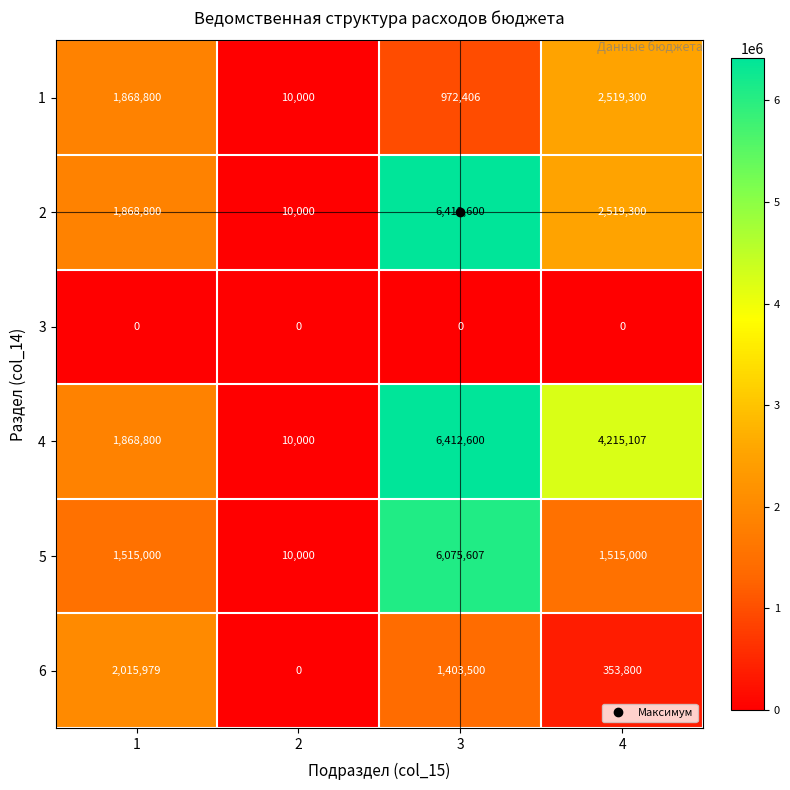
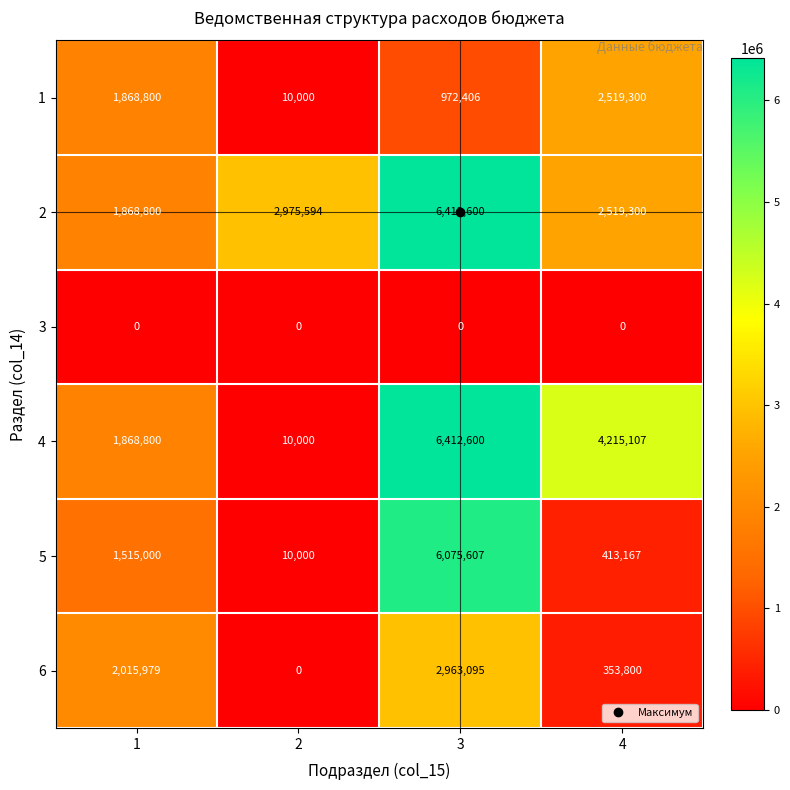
  {
    "1": {
      "1": "1,868,800",
      "2": "10,000",
      "3": "972,406"
    },
    "2": {
      "1": "1,868,800",
-     "2": "10,000",
+     "2": "2,975,594",
      "4": "2,519,300"
    },
    "3": {
      "1": "0",
      "2": "0",
      "3": "0",
      "4": "0"
    },
    "4": {
      "1": "1,868,800",
      "2": "10,000",
      "3": "6,412,600",
      "4": "4,215,107"
    },
    "5": {
      "1": "1,515,000",
      "2": "10,000",
      "3": "6,075,607",
-     "4": "1,515,000"
+     "4": "413,167"
    },
    "6": {
      "1": "2,015,979",
      "2": "0",
-     "3": "1,403,500",
+     "3": "2,963,095",
      "4": "353,800"
    }
  }
